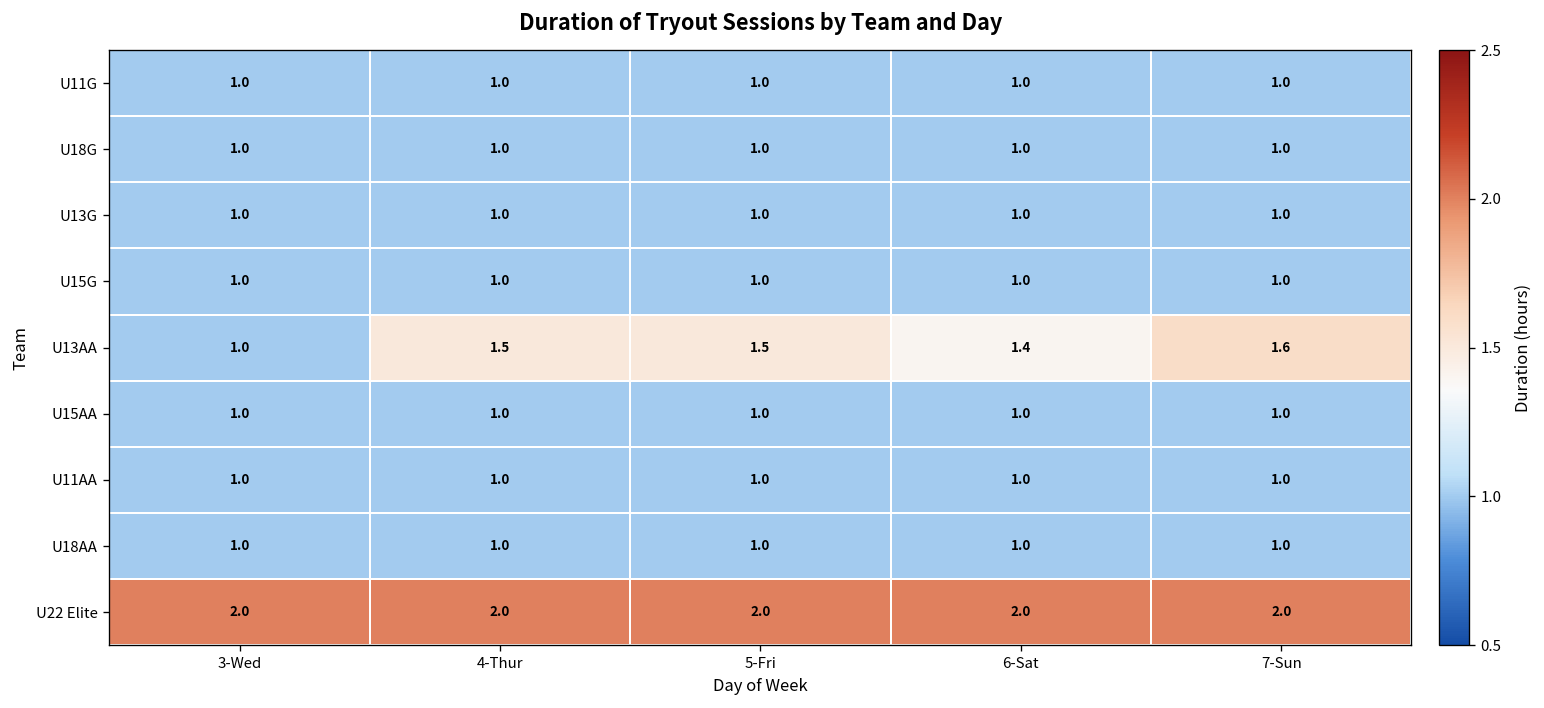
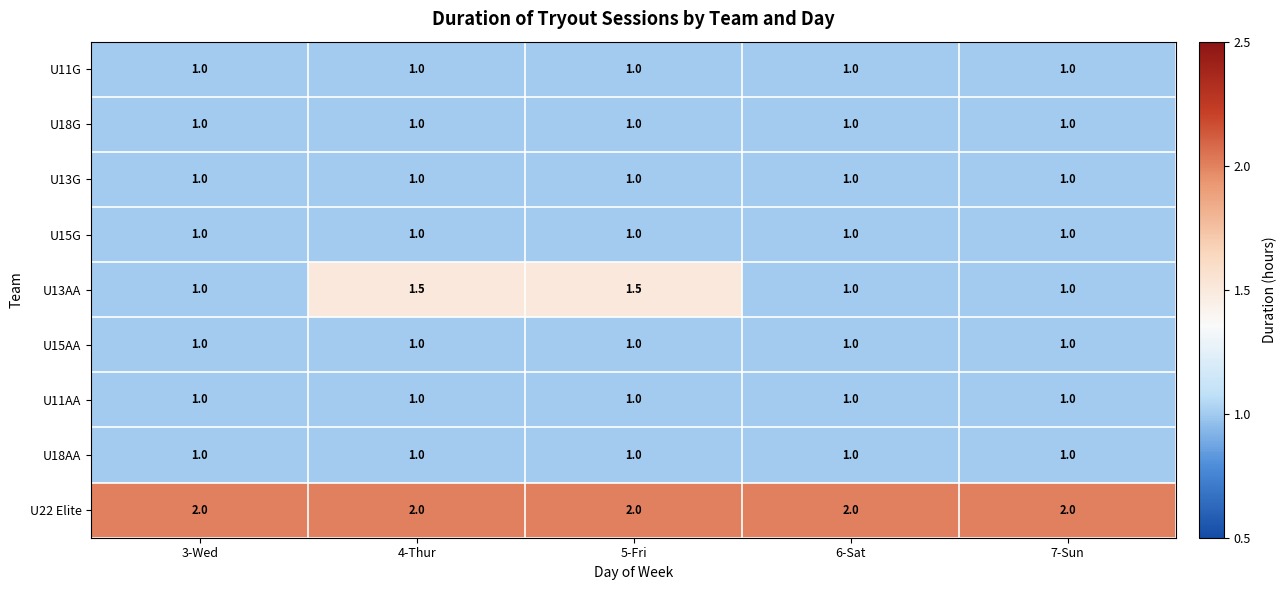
  {
    "U11G": {
      "3-Wed": 1.0,
      "4-Thur": 1.0,
      "5-Fri": 1.0,
      "6-Sat": 1.0,
      "7-Sun": 1.0
    },
    "U18G": {
      "3-Wed": 1.0,
      "4-Thur": 1.0,
      "5-Fri": 1.0,
      "6-Sat": 1.0,
      "7-Sun": 1.0
    },
    "U13G": {
      "3-Wed": 1.0,
      "4-Thur": 1.0,
      "5-Fri": 1.0,
      "6-Sat": 1.0,
      "7-Sun": 1.0
    },
    "U15G": {
      "3-Wed": 1.0,
      "4-Thur": 1.0,
      "5-Fri": 1.0,
      "6-Sat": 1.0,
      "7-Sun": 1.0
    },
    "U13AA": {
      "3-Wed": 1.0,
      "4-Thur": 1.5,
      "5-Fri": 1.5,
-     "6-Sat": 1.4,
-     "7-Sun": 1.6
+     "6-Sat": 1.0,
+     "7-Sun": 1.0
    },
    "U15AA": {
      "3-Wed": 1.0,
      "4-Thur": 1.0,
      "5-Fri": 1.0,
      "6-Sat": 1.0,
      "7-Sun": 1.0
    },
    "U11AA": {
      "3-Wed": 1.0,
      "4-Thur": 1.0,
      "5-Fri": 1.0,
      "6-Sat": 1.0,
      "7-Sun": 1.0
    },
    "U18AA": {
      "3-Wed": 1.0,
      "4-Thur": 1.0,
      "5-Fri": 1.0,
      "6-Sat": 1.0,
      "7-Sun": 1.0
    },
    "U22 Elite": {
      "3-Wed": 2.0,
      "4-Thur": 2.0,
      "5-Fri": 2.0,
      "6-Sat": 2.0,
      "7-Sun": 2.0
    }
  }
